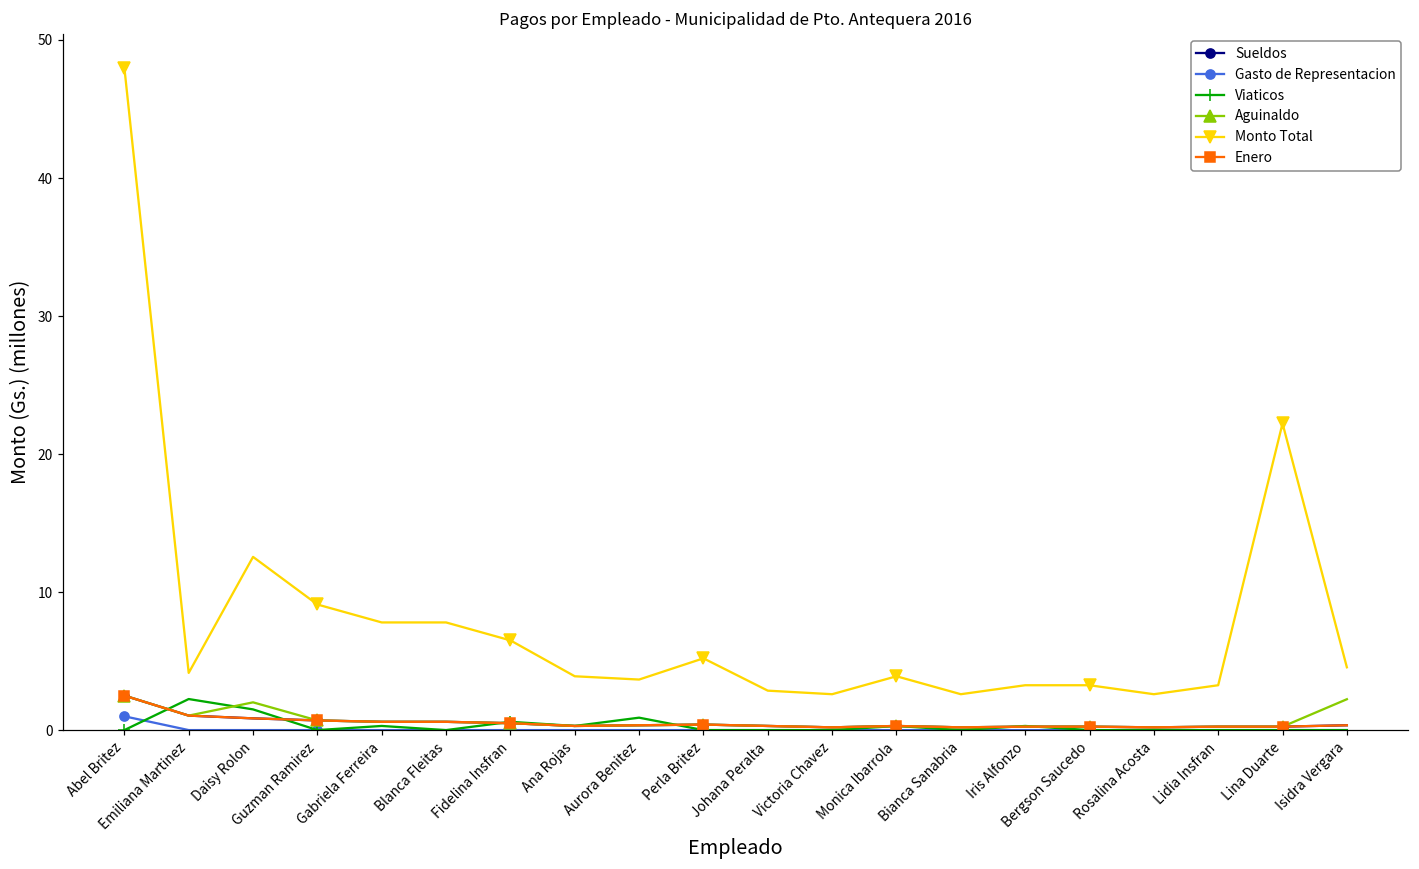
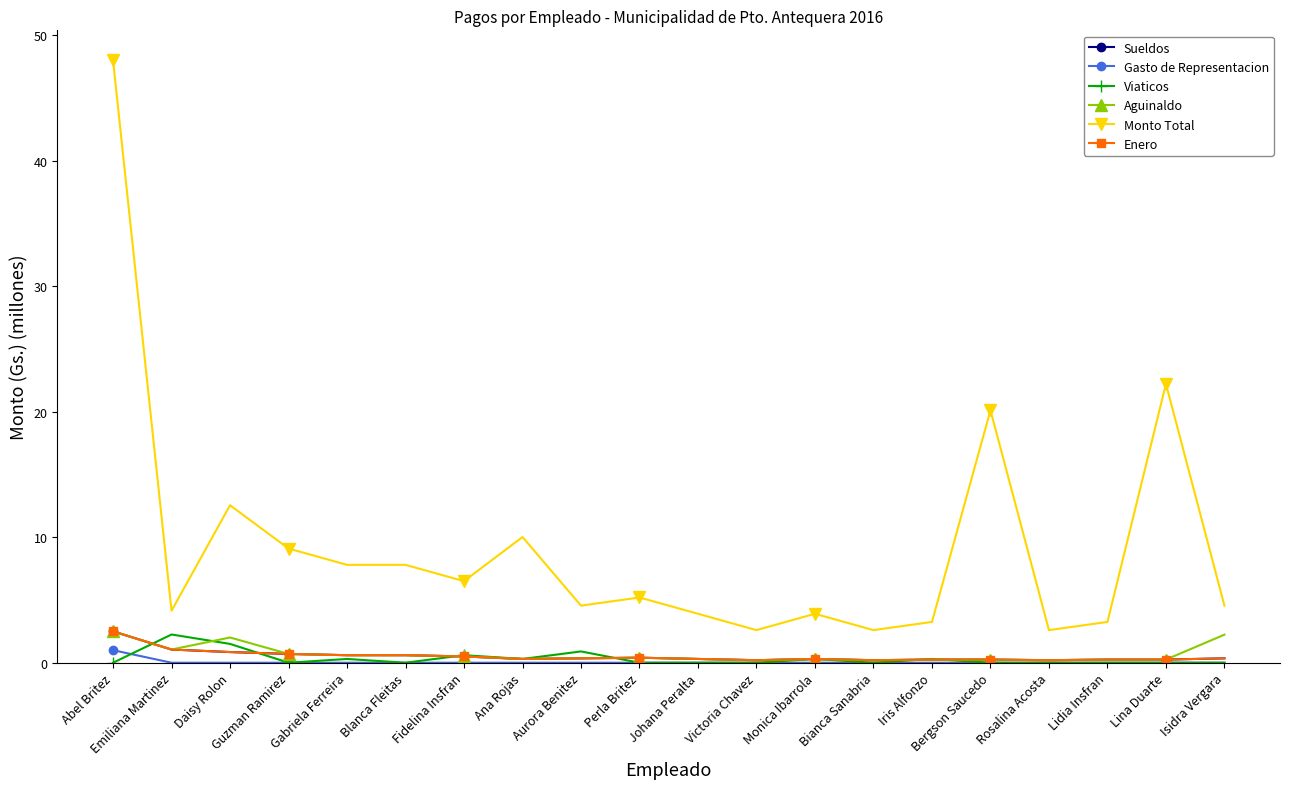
  {
    "Enero": {
      "Daisy Rolon": 0.9,
      "Isidra Vergara": 0.4
    },
    "Gasto de Representacion": {
      "Abel Britez": 1.0,
      "Emiliana Martinez": 0.0,
      "Daisy Rolon": 0.0,
      "Gabriela Ferreira": 0.0,
      "Fidelina Insfran": 0.0,
      "Ana Rojas": 0.0,
      "Aurora Benitez": 0.0,
      "Monica Ibarrola": 0.0,
      "Iris Alfonzo": 0.0
    },
    "Viaticos": {
      "Abel Britez": 0.0,
      "Emiliana Martinez": 2.3,
      "Daisy Rolon": 1.5,
      "Gabriela Ferreira": 0.3,
      "Aurora Benitez": 0.9
    },
    "Aguinaldo": {
      "Daisy Rolon": 2.0,
      "Isidra Vergara": 2.2
    },
    "Monto Total": {
      "Abel Britez": 48.0,
      "Emiliana Martinez": 4.1,
      "Daisy Rolon": 12.6,
      "Guzman Ramirez": 9.1,
      "Gabriela Ferreira": 7.8,
      "Blanca Fleitas": 7.8,
      "Fidelina Insfran": 6.5,
-     "Ana Rojas": 3.9,
-     "Aurora Benitez": 3.7,
+     "Ana Rojas": 10.0,
+     "Aurora Benitez": 4.6,
      "Perla Britez": 5.2,
-     "Johana Peralta": 2.9,
+     "Johana Peralta": 3.9,
      "Victoria Chavez": 2.6,
      "Monica Ibarrola": 3.9,
      "Bianca Sanabria": 2.6,
      "Iris Alfonzo": 3.3,
-     "Bergson Saucedo": 3.3,
+     "Bergson Saucedo": 20.1,
      "Rosalina Acosta": 2.6,
      "Lidia Insfran": 3.3,
      "Lina Duarte": 22.2,
      "Isidra Vergara": 4.6
    }
  }
